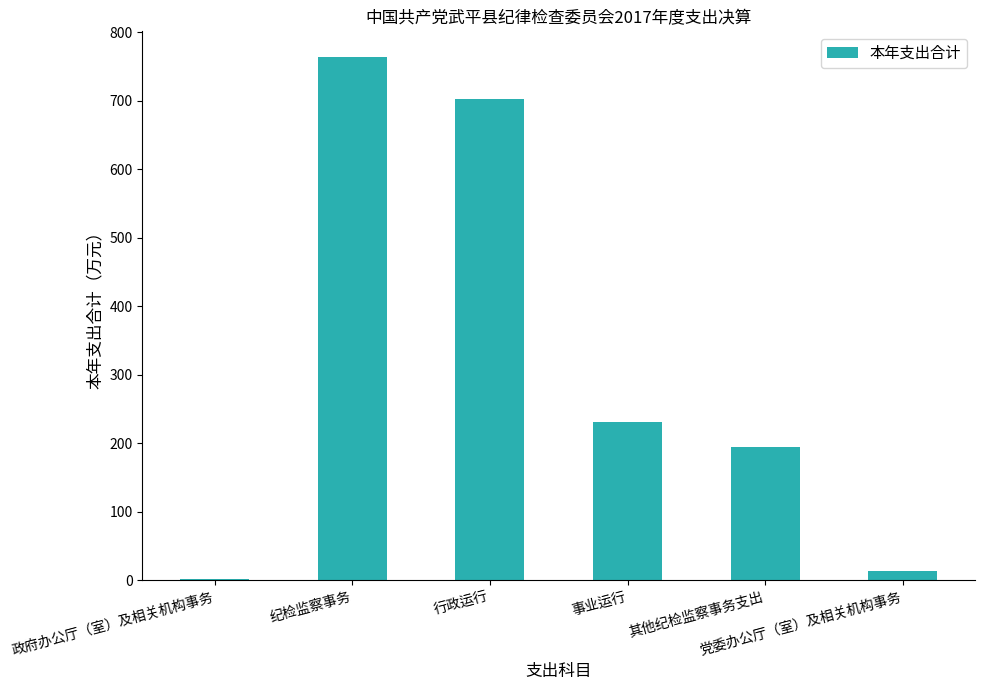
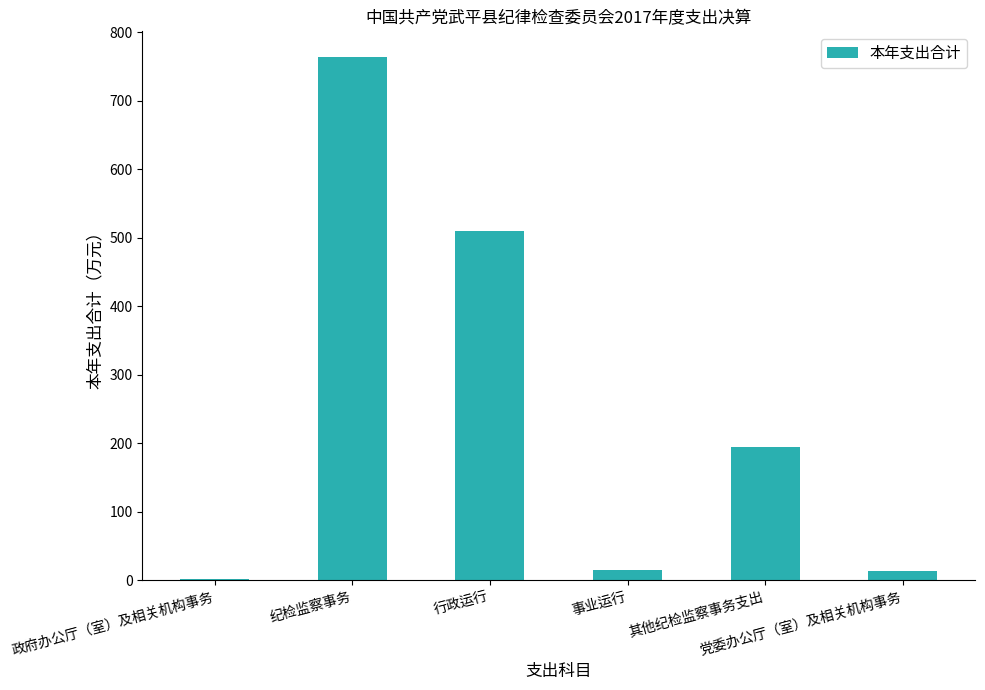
  {
    "纪检监察事务": 760,
-   "行政运行": 700,
-   "事业运行": 230,
+   "行政运行": 510,
+   "事业运行": 10,
    "其他纪检监察事务支出": 190,
    "党委办公厅（室）及相关机构事务": 10
  }
